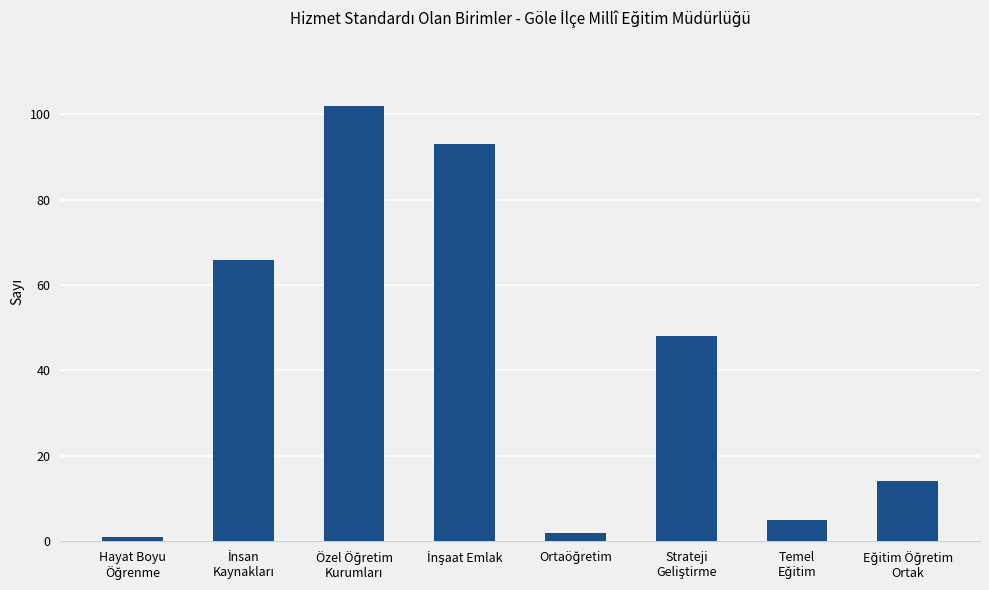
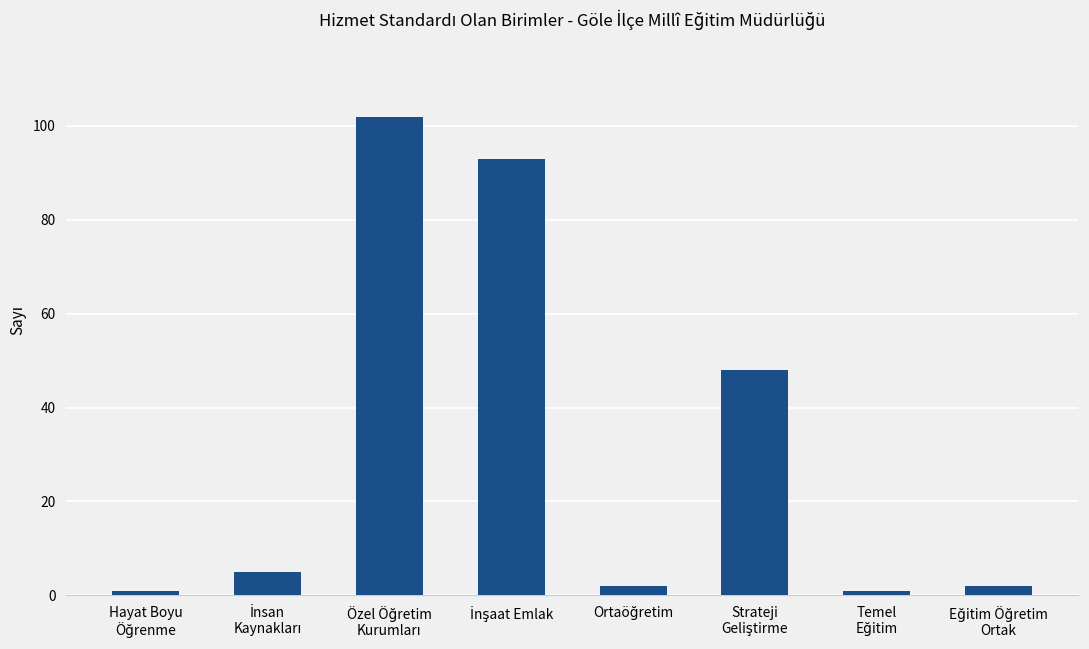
  {
    "Hayat Boyu Öğrenme": 1,
-   "İnsan Kaynakları": 66,
+   "İnsan Kaynakları": 5,
    "Özel Öğretim Kurumları": 102,
    "İnşaat Emlak": 93,
    "Ortaöğretim": 2,
    "Strateji Geliştirme": 48,
-   "Temel Eğitim": 5,
-   "Eğitim Öğretim Ortak": 14
+   "Temel Eğitim": 1,
+   "Eğitim Öğretim Ortak": 2
  }
